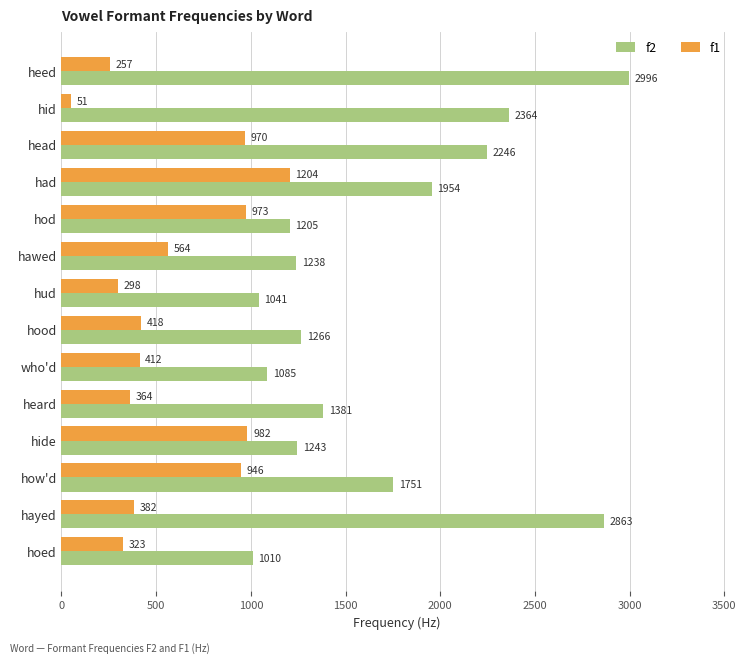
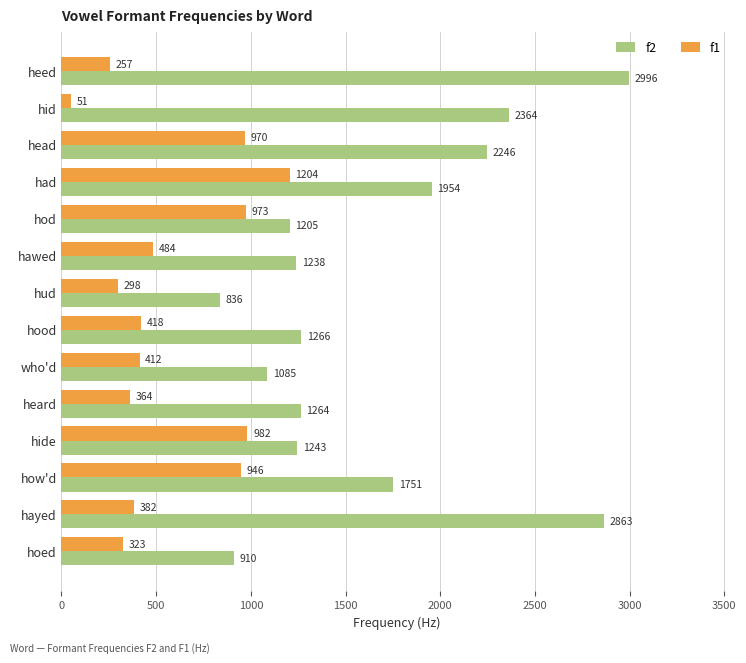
  {
    "f2": {
      "heed": 2996,
      "hid": 2364,
      "head": 2246,
      "had": 1954,
      "hod": 1205,
      "hawed": 1238,
-     "hud": 1041,
+     "hud": 836,
      "hood": 1266,
      "who'd": 1085,
-     "heard": 1381,
+     "heard": 1264,
      "hide": 1243,
      "how'd": 1751,
      "hayed": 2863,
-     "hoed": 1010
+     "hoed": 910
    },
    "f1": {
      "heed": 257,
      "hid": 51,
      "head": 970,
      "had": 1204,
      "hod": 973,
-     "hawed": 564,
+     "hawed": 484,
      "hud": 298,
      "hood": 418,
      "who'd": 412,
      "heard": 364,
      "hide": 982,
      "how'd": 946,
      "hayed": 382,
      "hoed": 323
    }
  }
